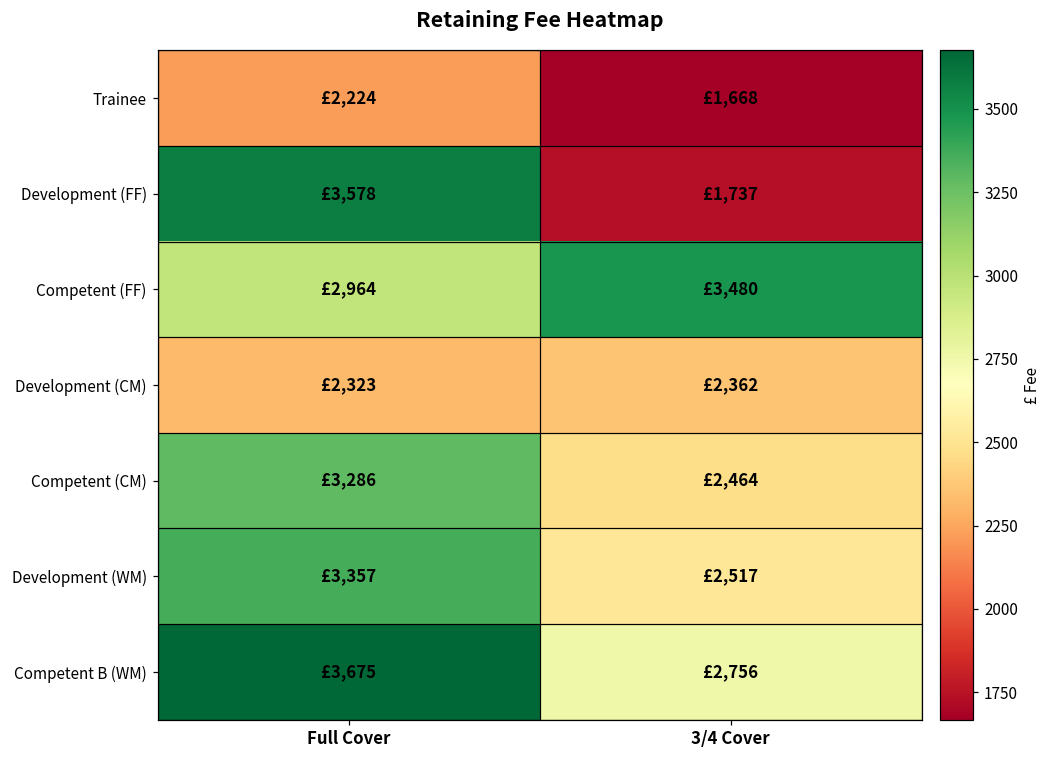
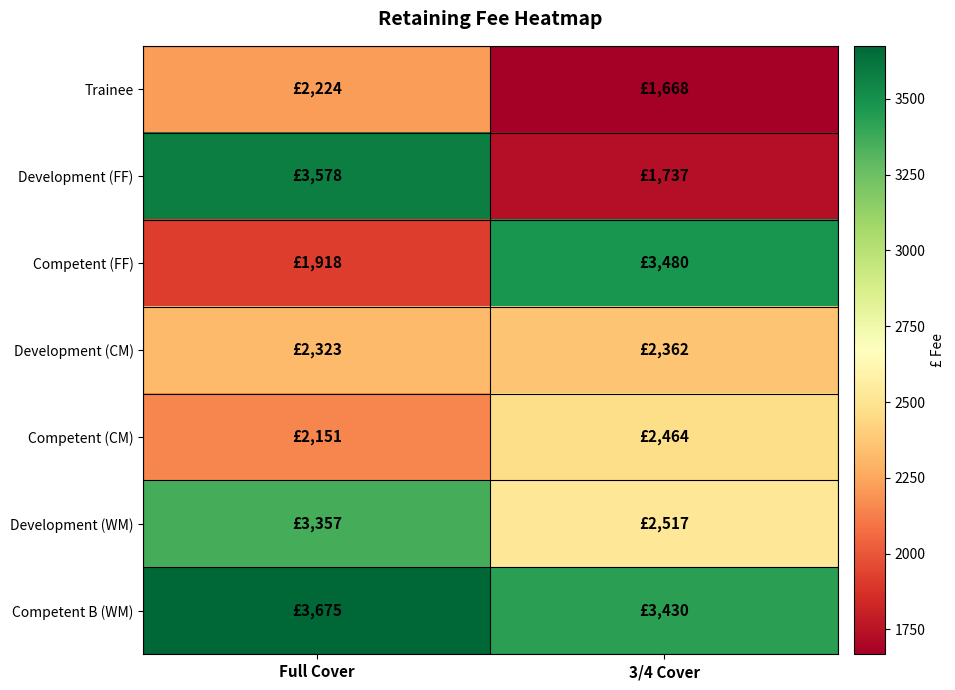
  {
    "Trainee": {
      "Full Cover": "£2,224",
      "3/4 Cover": "£1,668"
    },
    "Development (FF)": {
      "Full Cover": "£3,578",
      "3/4 Cover": "£1,737"
    },
    "Competent (FF)": {
-     "Full Cover": "£2,964",
+     "Full Cover": "£1,918",
      "3/4 Cover": "£3,480"
    },
    "Development (CM)": {
      "Full Cover": "£2,323",
      "3/4 Cover": "£2,362"
    },
    "Competent (CM)": {
-     "Full Cover": "£3,286",
+     "Full Cover": "£2,151",
      "3/4 Cover": "£2,464"
    },
    "Development (WM)": {
      "Full Cover": "£3,357",
      "3/4 Cover": "£2,517"
    },
    "Competent B (WM)": {
      "Full Cover": "£3,675",
-     "3/4 Cover": "£2,756"
+     "3/4 Cover": "£3,430"
    }
  }
